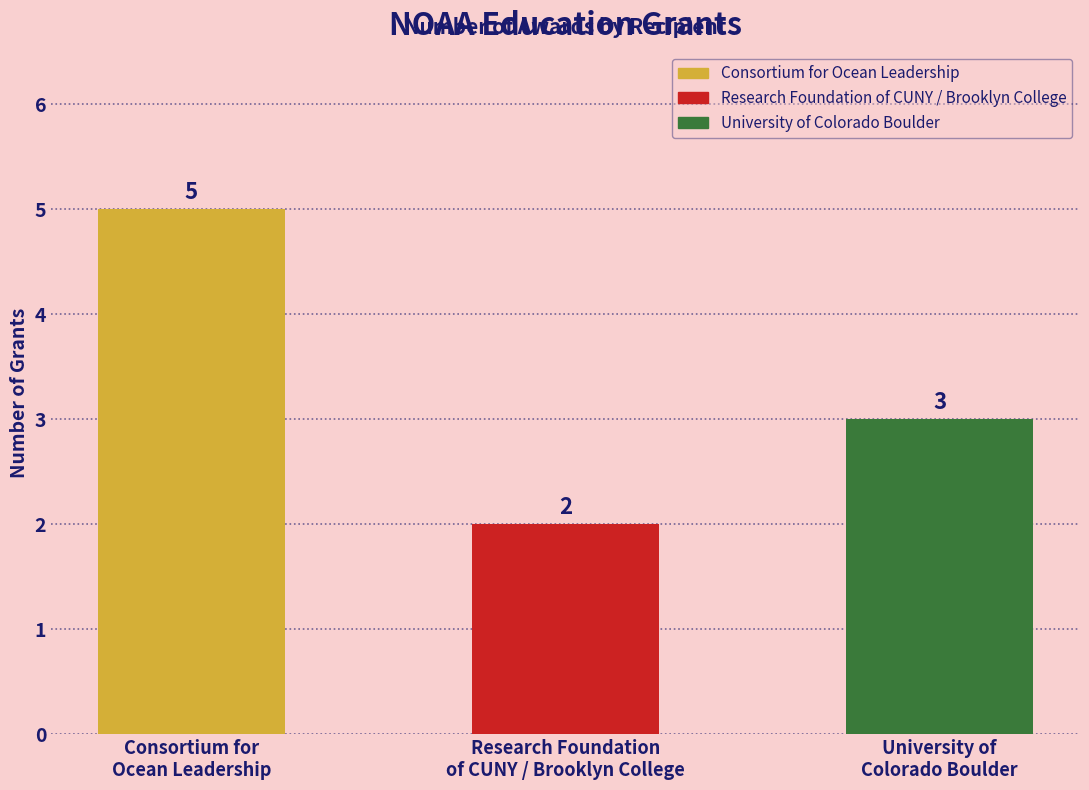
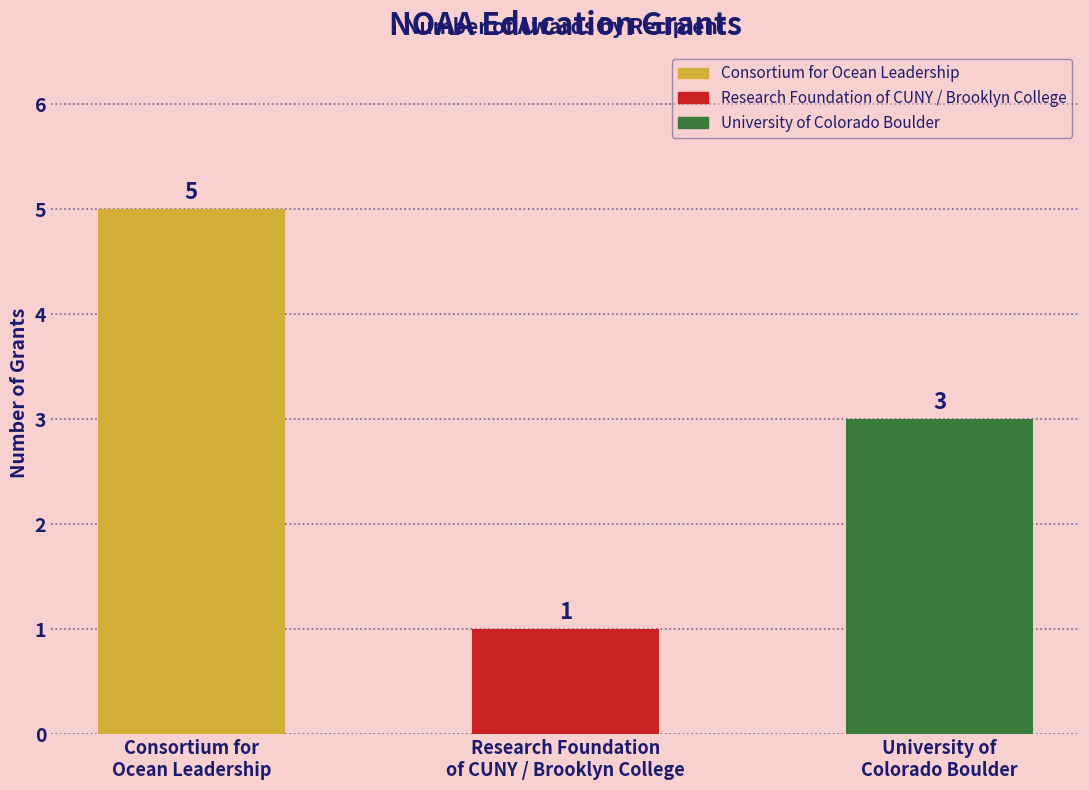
  {
    "Consortium for Ocean Leadership": 5,
-   "Research Foundation of CUNY / Brooklyn College": 2,
+   "Research Foundation of CUNY / Brooklyn College": 1,
    "University of Colorado Boulder": 3
  }
